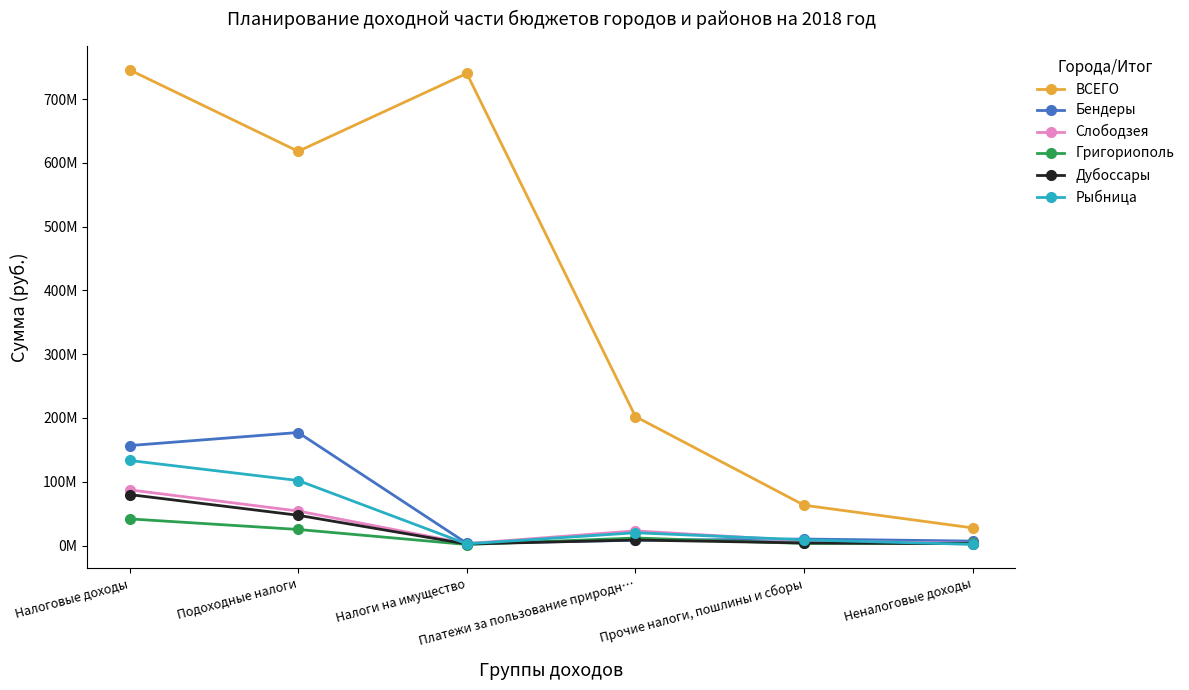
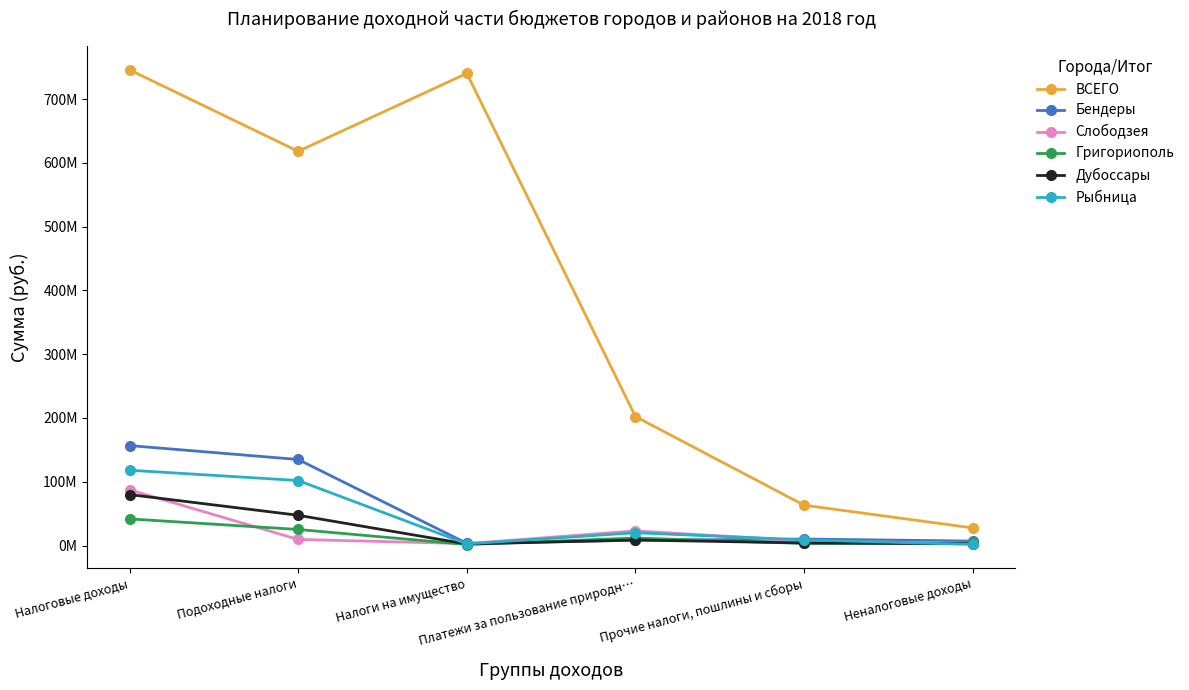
  {
    "ВСЕГО": {
      "Налоговые доходы": 750000000,
      "Подоходные налоги": 620000000,
      "Налоги на имущество": 740000000,
      "Платежи за пользование природн…": 200000000,
      "Прочие налоги, пошлины и сборы": 60000000,
      "Неналоговые доходы": 30000000
    },
    "Бендеры": {
      "Налоговые доходы": 160000000,
-     "Подоходные налоги": 180000000
+     "Подоходные налоги": 130000000
    },
    "Слободзея": {
      "Налоговые доходы": 90000000,
-     "Подоходные налоги": 50000000
+     "Подоходные налоги": 10000000
    },
    "Григориополь": {
      "Налоговые доходы": 40000000,
      "Подоходные налоги": 30000000
    },
    "Дубоссары": {
      "Налоговые доходы": 80000000,
      "Подоходные налоги": 50000000
    },
    "Рыбница": {
-     "Налоговые доходы": 130000000,
+     "Налоговые доходы": 120000000,
      "Подоходные налоги": 100000000
    }
  }
